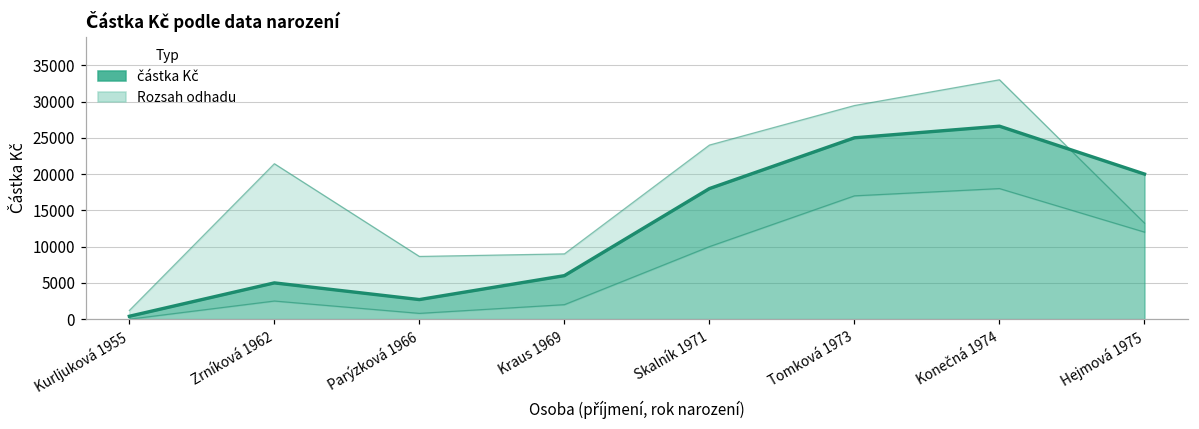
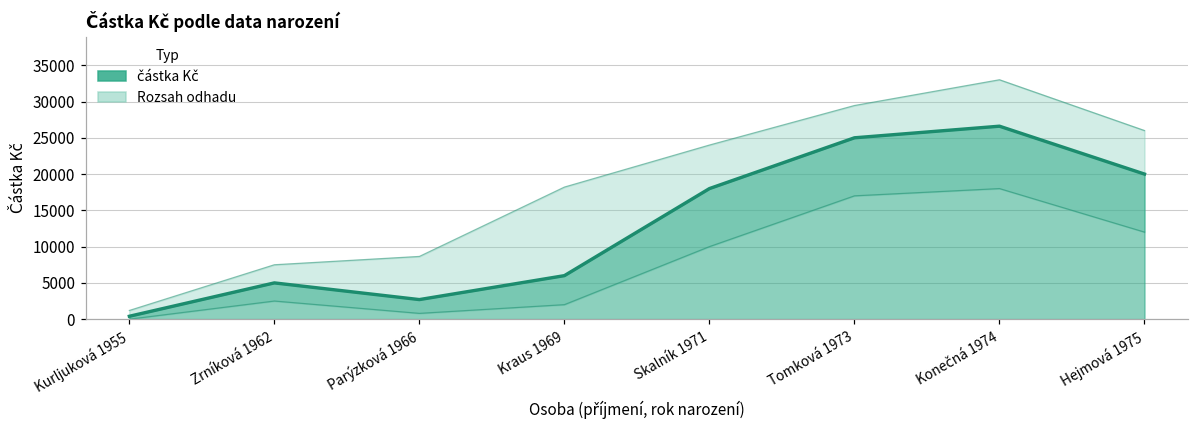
  {
    "Rozsah odhadu": {
      "Kurljuková 1955": 1000,
-     "Zrníková 1962": 21000,
+     "Zrníková 1962": 8000,
      "Parýzková 1966": 9000,
-     "Kraus 1969": 9000,
+     "Kraus 1969": 18000,
      "Skalník 1971": 24000,
      "Tomková 1973": 29000,
      "Konečná 1974": 33000,
-     "Hejmová 1975": 13000
+     "Hejmová 1975": 26000
    }
  }
